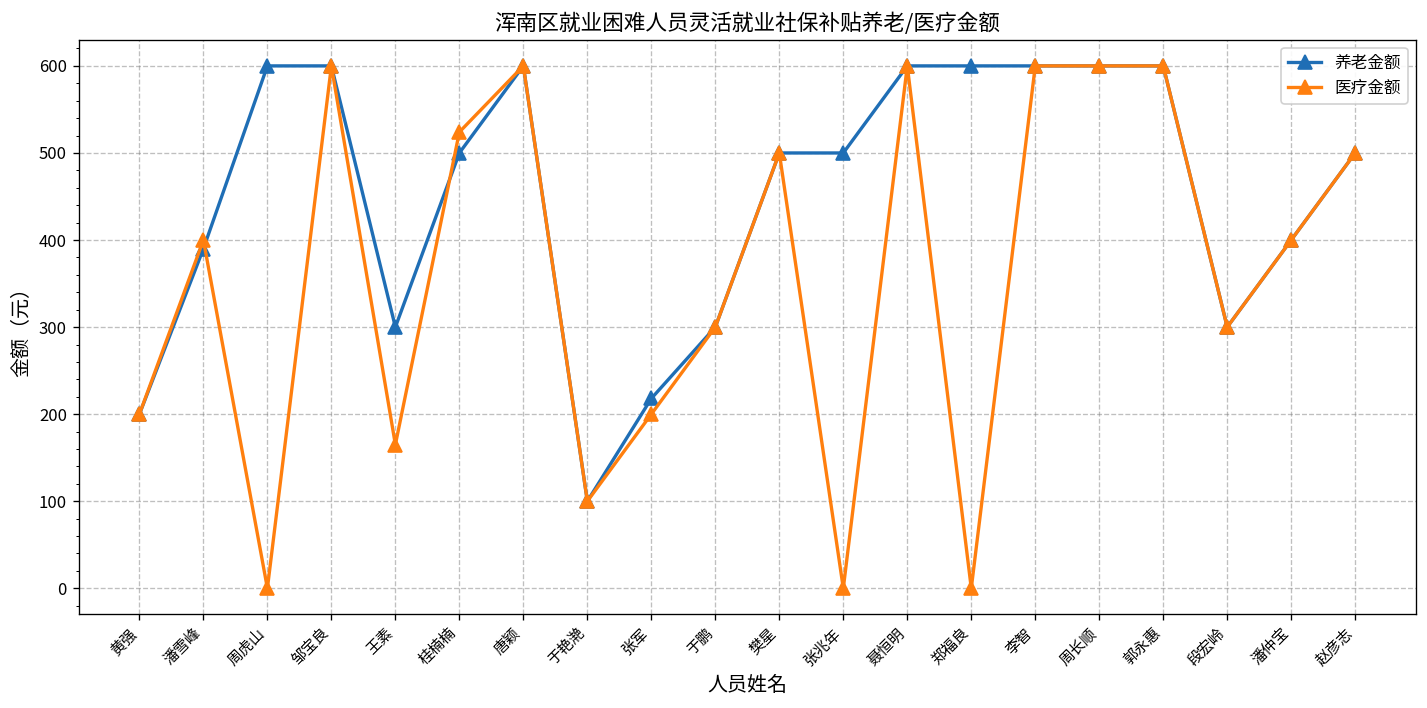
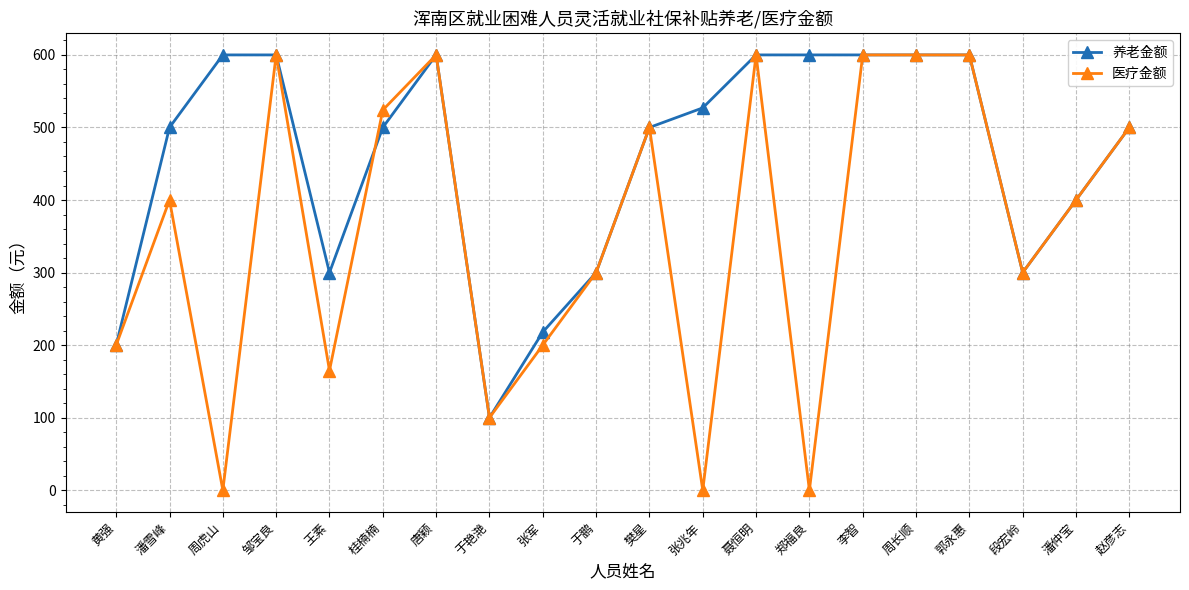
  {
    "养老金额": {
-     "潘雪峰": 390,
+     "潘雪峰": 500,
      "周虎山": 600,
      "王素": 300,
      "桂楠楠": 500,
      "张军": 220,
-     "张兆年": 500,
+     "张兆年": 530,
      "郑福良": 600
    },
    "医疗金额": {
      "潘雪峰": 400,
      "周虎山": 0,
      "王素": 170,
      "桂楠楠": 520,
      "张军": 200,
      "张兆年": 0,
      "郑福良": 0
    }
  }
